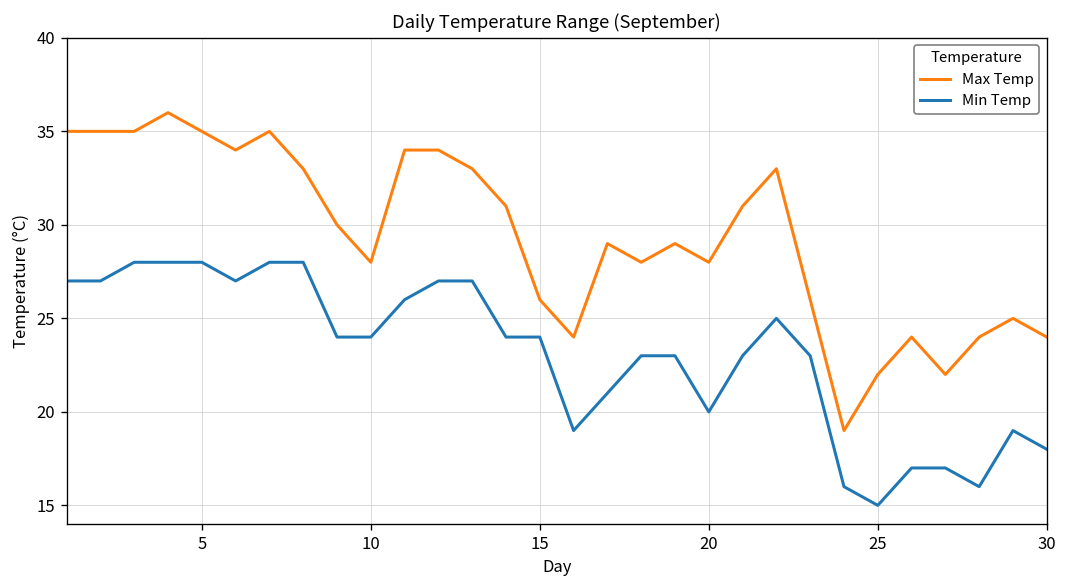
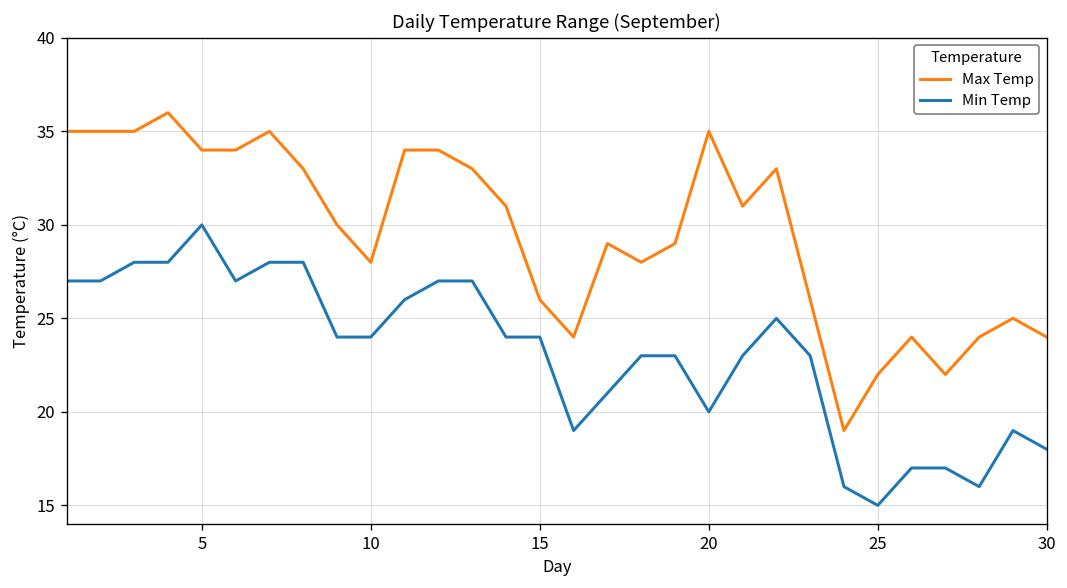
  {
    "Max Temp": {
-     "5": 35,
+     "5": 34,
      "10": 28,
      "15": 26,
-     "20": 28,
+     "20": 35,
      "25": 22,
      "30": 24
    },
    "Min Temp": {
-     "5": 28,
+     "5": 30,
      "10": 24,
      "15": 24,
      "20": 20,
      "25": 15,
      "30": 18
    }
  }
